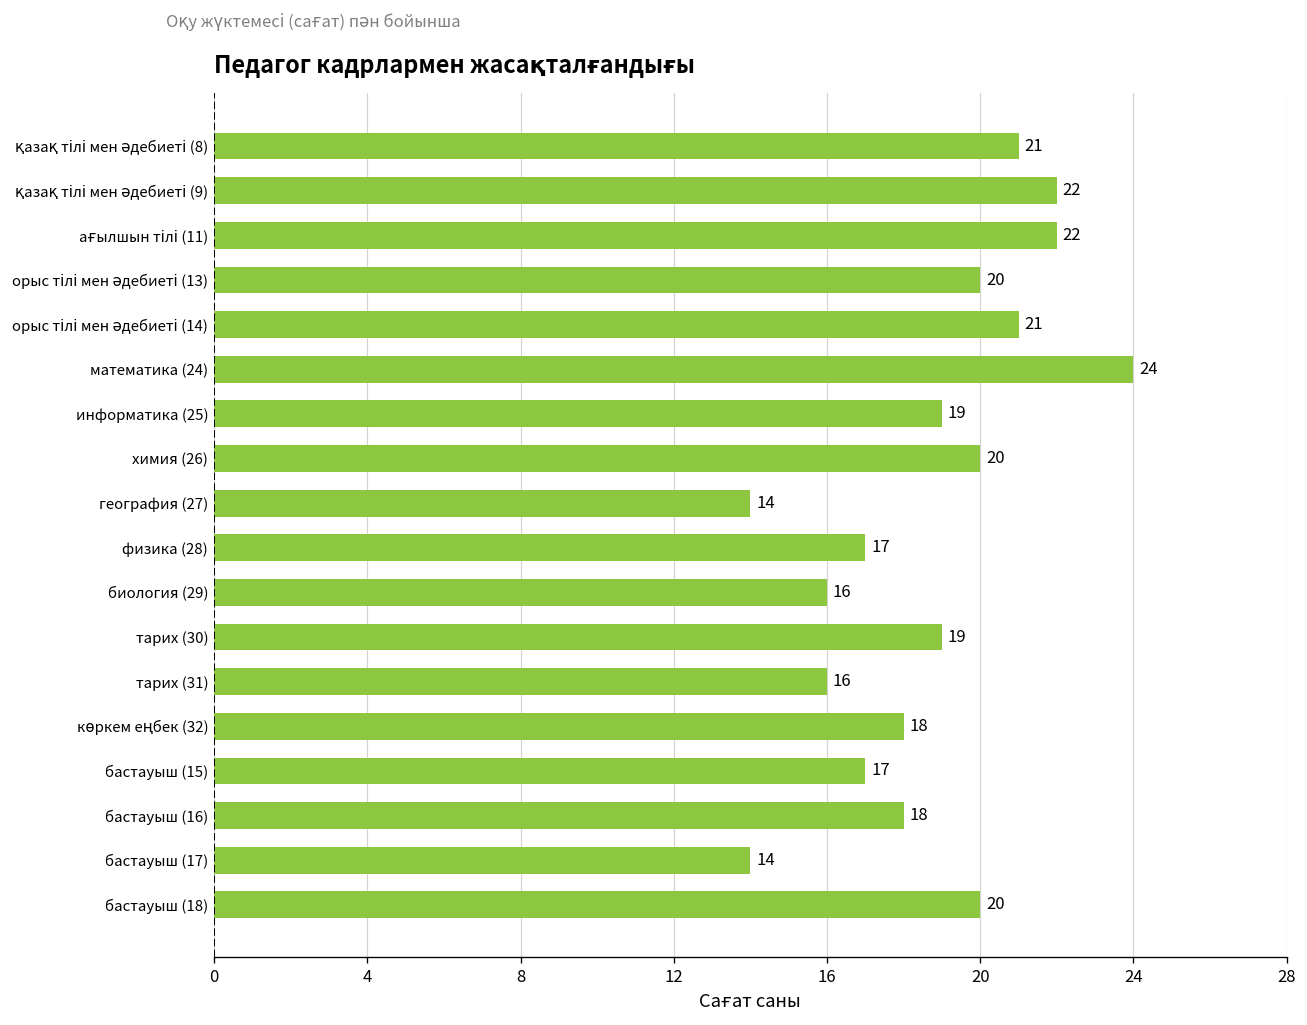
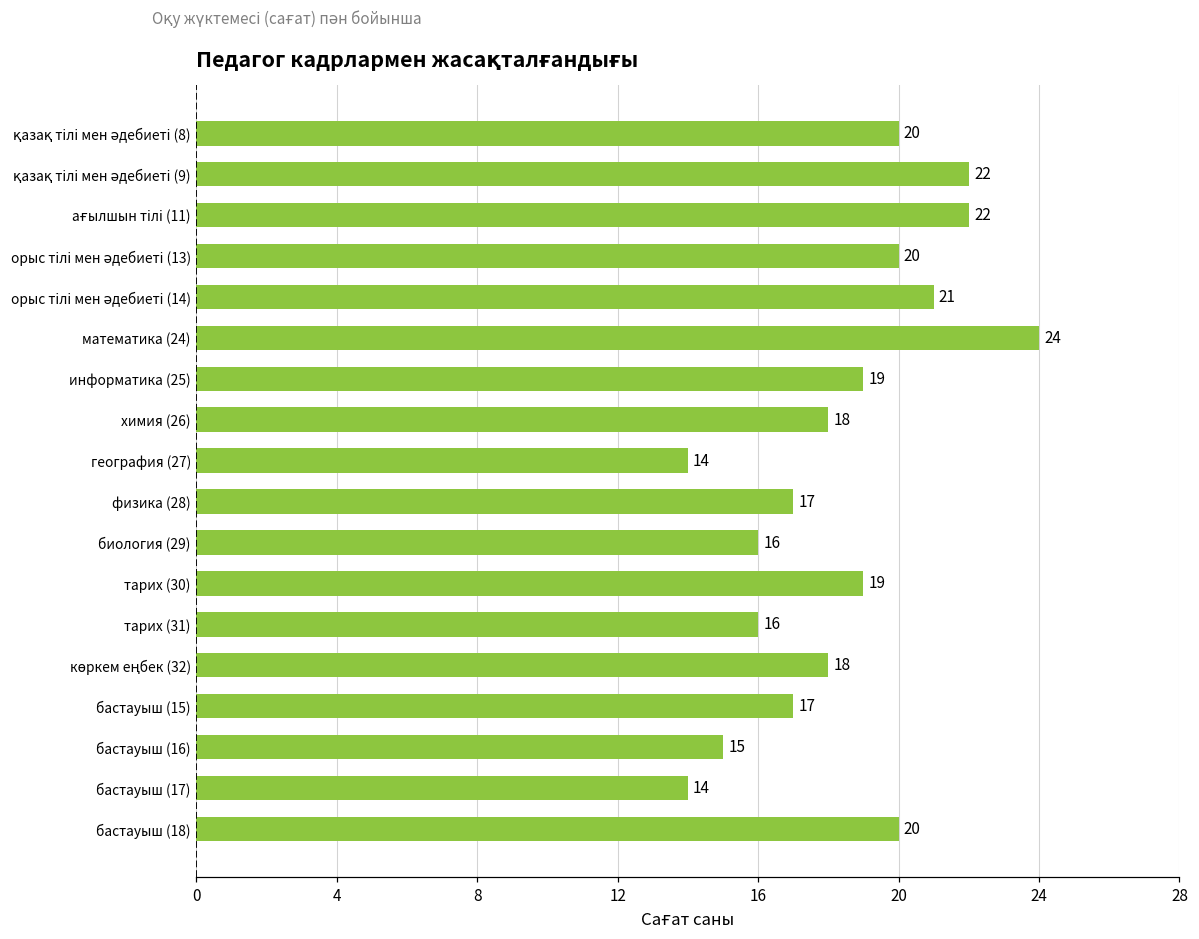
  {
-   "қазақ тілі мен әдебиеті (8)": 21,
+   "қазақ тілі мен әдебиеті (8)": 20,
    "қазақ тілі мен әдебиеті (9)": 22,
    "ағылшын тілі (11)": 22,
    "орыс тілі мен әдебиеті (13)": 20,
    "орыс тілі мен әдебиеті (14)": 21,
    "математика (24)": 24,
    "информатика (25)": 19,
-   "химия (26)": 20,
+   "химия (26)": 18,
    "география (27)": 14,
    "физика (28)": 17,
    "биология (29)": 16,
    "тарих (30)": 19,
    "тарих (31)": 16,
    "көркем еңбек (32)": 18,
    "бастауыш (15)": 17,
-   "бастауыш (16)": 18,
+   "бастауыш (16)": 15,
    "бастауыш (17)": 14,
    "бастауыш (18)": 20
  }
